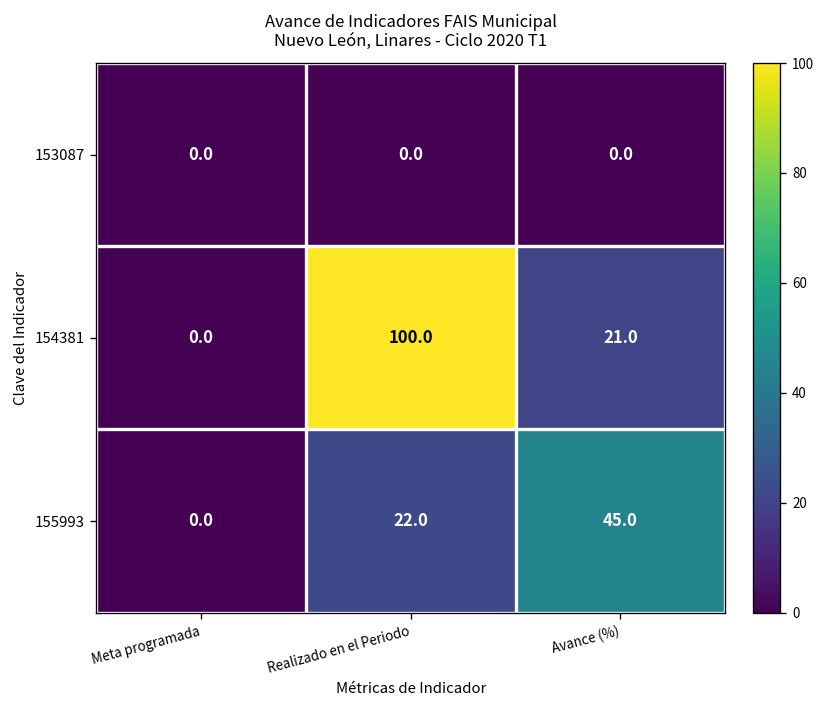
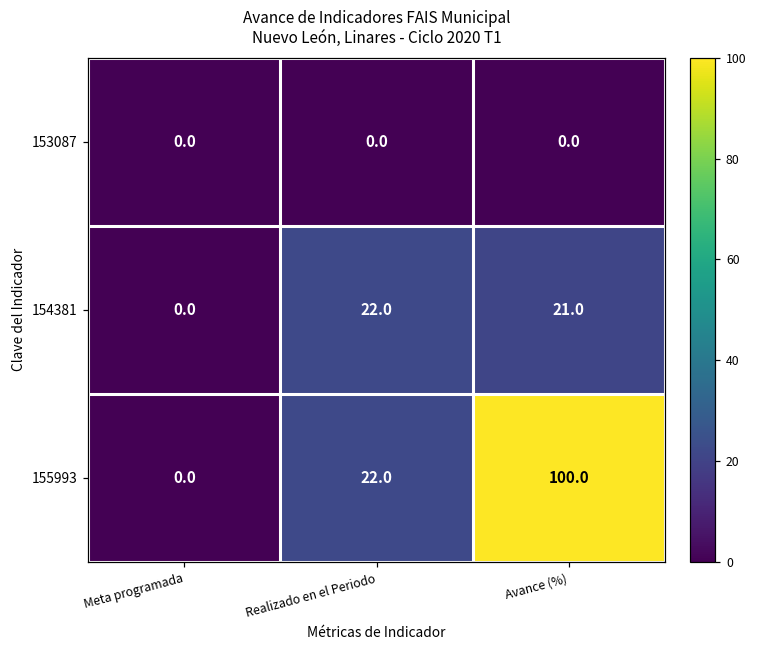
  {
    "153087": {
      "Meta programada": 0.0,
      "Realizado en el Periodo": 0.0,
      "Avance (%)": 0.0
    },
    "154381": {
      "Meta programada": 0.0,
-     "Realizado en el Periodo": 100.0,
+     "Realizado en el Periodo": 22.0,
      "Avance (%)": 21.0
    },
    "155993": {
      "Meta programada": 0.0,
      "Realizado en el Periodo": 22.0,
-     "Avance (%)": 45.0
+     "Avance (%)": 100.0
    }
  }
